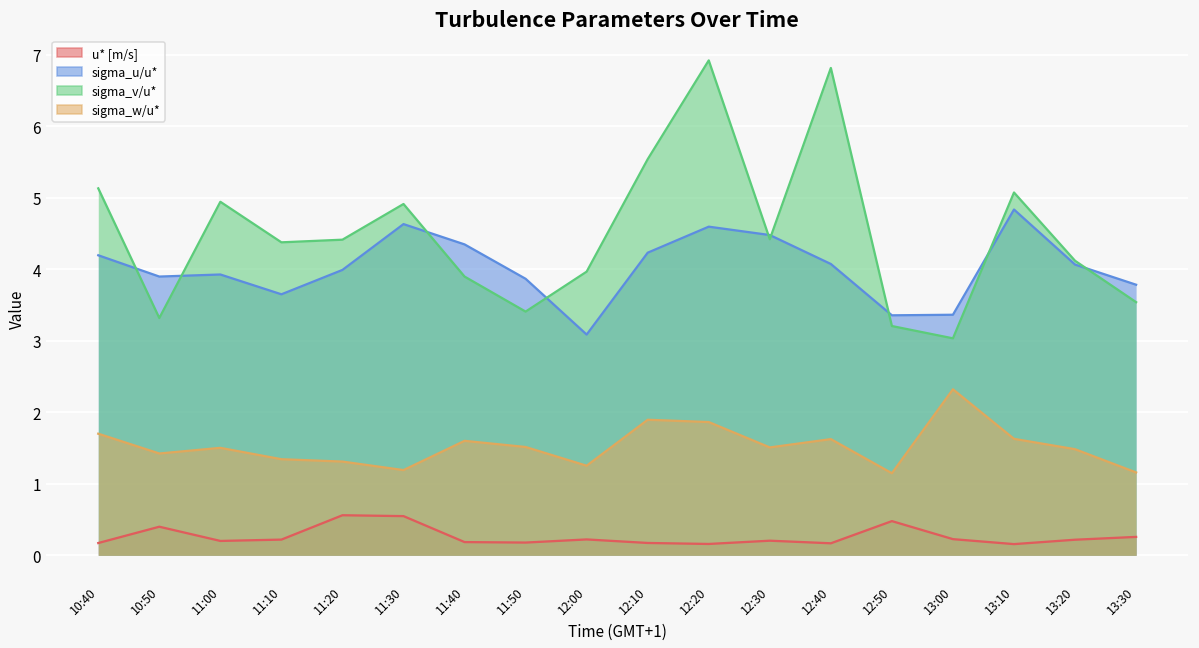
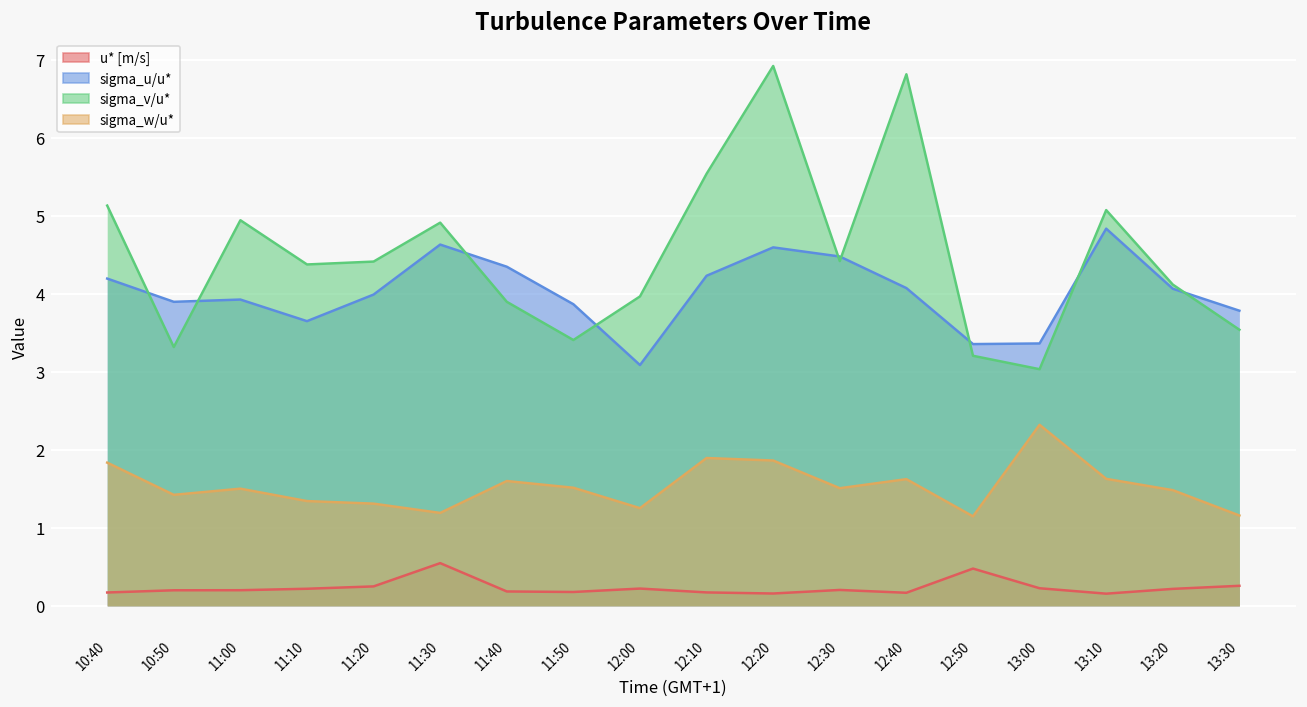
  {
    "u* [m/s]": {
      "10:40": 0.2,
-     "10:50": 0.4,
+     "10:50": 0.2,
      "11:00": 0.2,
      "11:10": 0.2,
-     "11:20": 0.6,
+     "11:20": 0.2,
      "11:30": 0.5,
      "11:40": 0.2,
      "11:50": 0.2,
      "12:00": 0.2,
      "12:10": 0.2,
      "12:20": 0.2,
      "12:30": 0.2,
      "12:40": 0.2,
      "12:50": 0.5,
      "13:00": 0.2,
      "13:10": 0.2,
      "13:20": 0.2,
      "13:30": 0.3
    },
    "sigma_u/u*": {
      "10:40": 4.2,
      "10:50": 3.9,
      "11:00": 3.9,
      "11:10": 3.7,
      "11:20": 4.0,
      "11:30": 4.6,
      "11:40": 4.3,
      "11:50": 3.9,
      "12:00": 3.1,
      "12:10": 4.2,
      "12:20": 4.6,
      "12:30": 4.5,
      "12:40": 4.1,
      "12:50": 3.4,
      "13:00": 3.4,
      "13:10": 4.8,
      "13:20": 4.1,
      "13:30": 3.8
    },
    "sigma_v/u*": {
      "10:40": 5.1,
      "10:50": 3.3,
      "11:00": 4.9,
      "11:10": 4.4,
      "11:20": 4.4,
      "11:30": 4.9,
      "11:40": 3.9,
      "11:50": 3.4,
      "12:00": 4.0,
      "12:10": 5.5,
      "12:20": 6.9,
      "12:30": 4.4,
      "12:40": 6.8,
      "12:50": 3.2,
      "13:00": 3.0,
      "13:10": 5.1,
      "13:20": 4.1,
      "13:30": 3.5
    },
    "sigma_w/u*": {
-     "10:40": 1.7,
+     "10:40": 1.8,
      "10:50": 1.4,
      "11:00": 1.5,
      "11:10": 1.3,
      "11:20": 1.3,
      "11:30": 1.2,
      "11:40": 1.6,
      "11:50": 1.5,
      "12:00": 1.3,
      "12:10": 1.9,
      "12:20": 1.9,
      "12:30": 1.5,
      "12:40": 1.6,
      "12:50": 1.1,
      "13:00": 2.3,
      "13:10": 1.6,
      "13:20": 1.5,
      "13:30": 1.2
    }
  }
